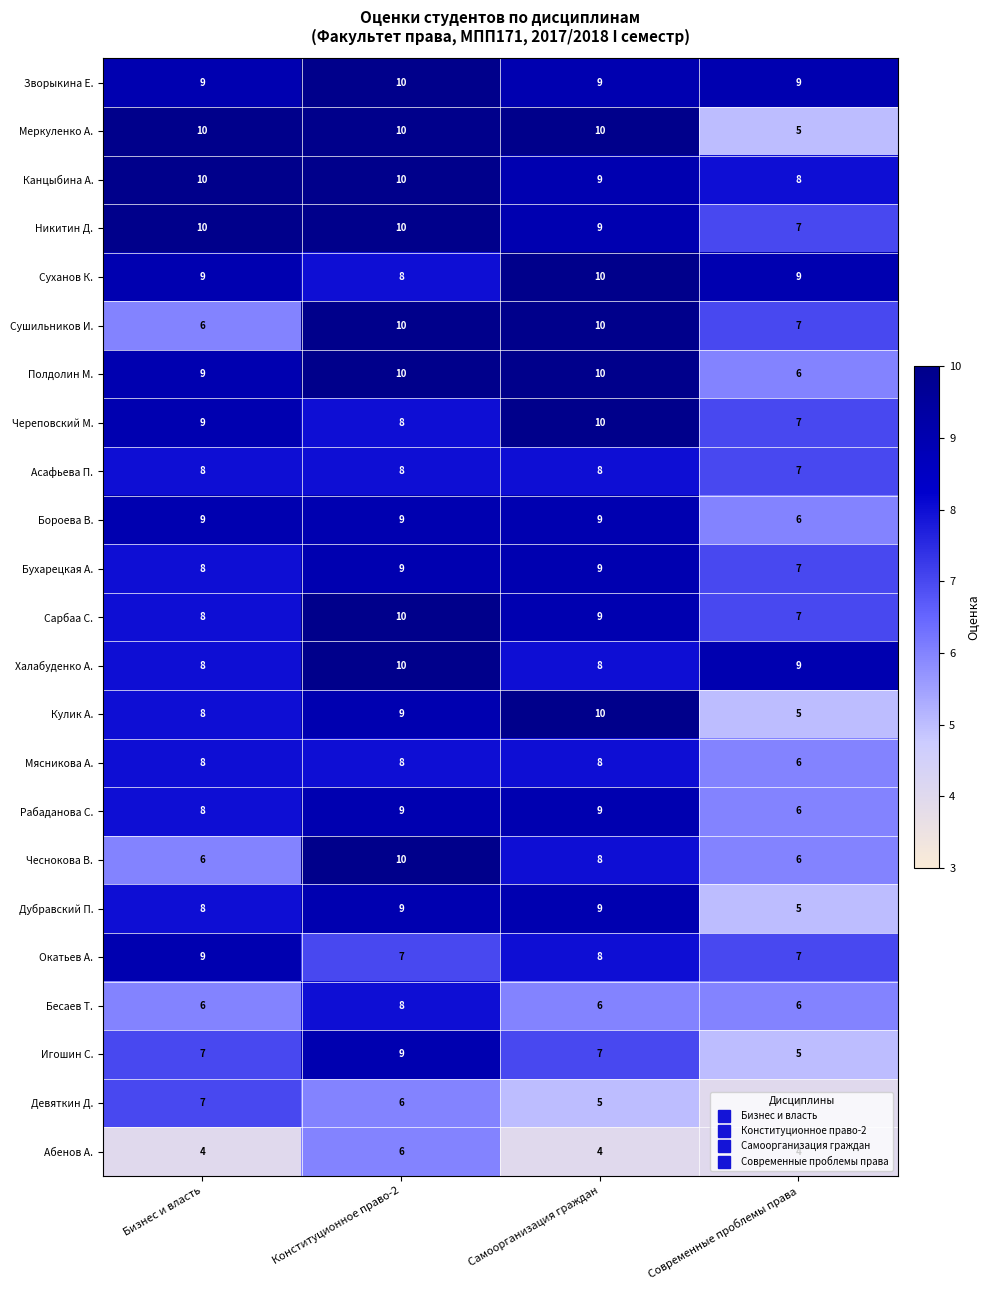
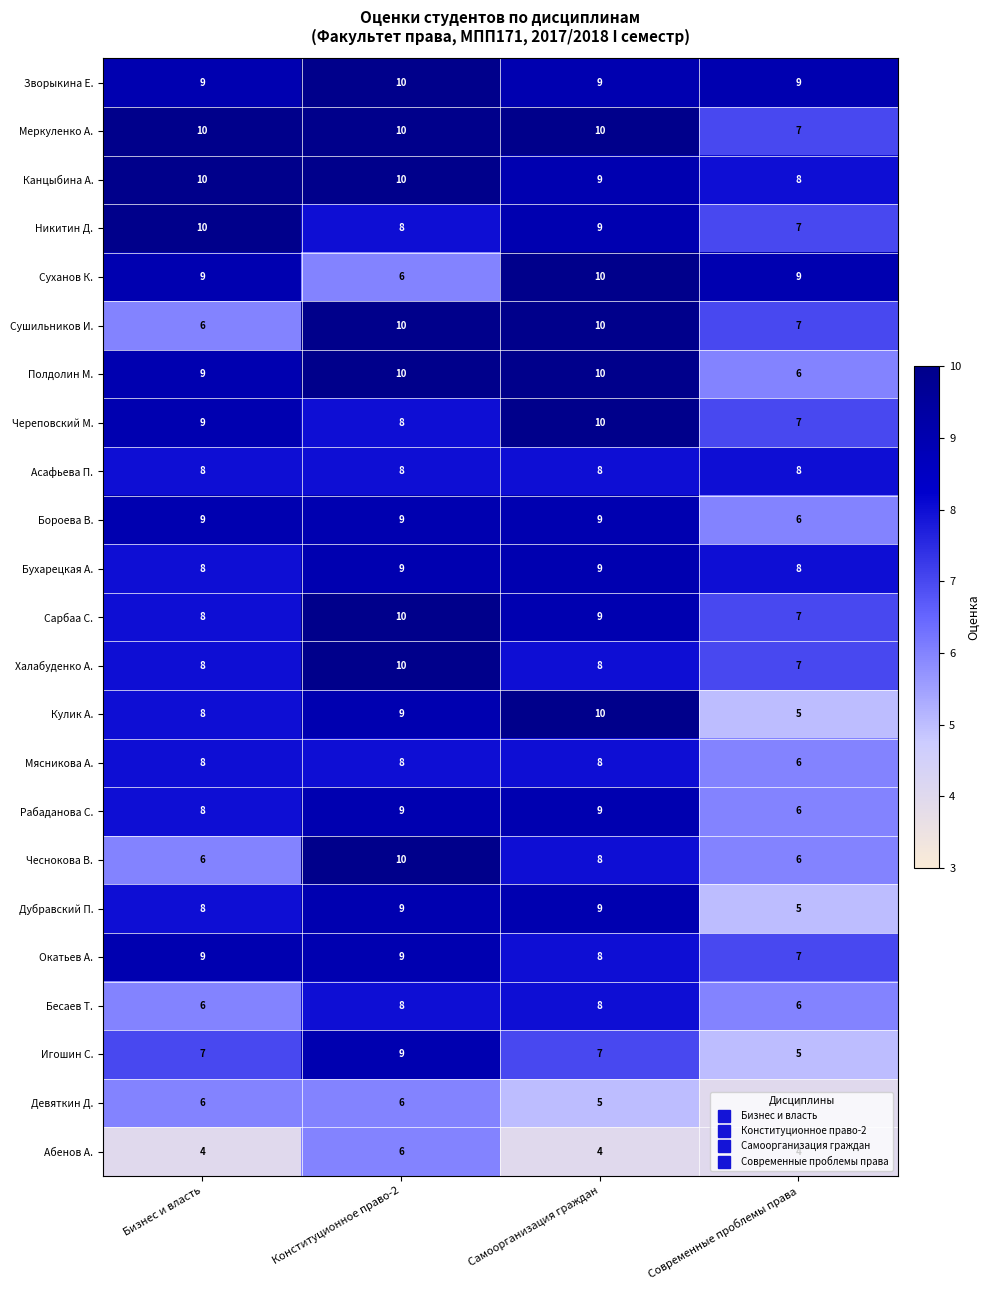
  {
    "Зворыкина Е.": {
      "Бизнес и власть": 9,
      "Конституционное право-2": 10,
      "Самоорганизация граждан": 9,
      "Современные проблемы права": 9
    },
    "Меркуленко А.": {
      "Бизнес и власть": 10,
      "Конституционное право-2": 10,
      "Самоорганизация граждан": 10,
-     "Современные проблемы права": 5
+     "Современные проблемы права": 7
    },
    "Канцыбина А.": {
      "Бизнес и власть": 10,
      "Конституционное право-2": 10,
      "Самоорганизация граждан": 9,
      "Современные проблемы права": 8
    },
    "Никитин Д.": {
      "Бизнес и власть": 10,
-     "Конституционное право-2": 10,
+     "Конституционное право-2": 8,
      "Самоорганизация граждан": 9,
      "Современные проблемы права": 7
    },
    "Суханов К.": {
      "Бизнес и власть": 9,
-     "Конституционное право-2": 8,
+     "Конституционное право-2": 6,
      "Самоорганизация граждан": 10,
      "Современные проблемы права": 9
    },
    "Сушильников И.": {
      "Бизнес и власть": 6,
      "Конституционное право-2": 10,
      "Самоорганизация граждан": 10,
      "Современные проблемы права": 7
    },
    "Полдолин М.": {
      "Бизнес и власть": 9,
      "Конституционное право-2": 10,
      "Самоорганизация граждан": 10,
      "Современные проблемы права": 6
    },
    "Череповский М.": {
      "Бизнес и власть": 9,
      "Конституционное право-2": 8,
      "Самоорганизация граждан": 10,
      "Современные проблемы права": 7
    },
    "Асафьева П.": {
      "Бизнес и власть": 8,
      "Конституционное право-2": 8,
      "Самоорганизация граждан": 8,
-     "Современные проблемы права": 7
+     "Современные проблемы права": 8
    },
    "Бороева В.": {
      "Бизнес и власть": 9,
      "Конституционное право-2": 9,
      "Самоорганизация граждан": 9,
      "Современные проблемы права": 6
    },
    "Бухарецкая А.": {
      "Бизнес и власть": 8,
      "Конституционное право-2": 9,
      "Самоорганизация граждан": 9,
-     "Современные проблемы права": 7
+     "Современные проблемы права": 8
    },
    "Сарбаа С.": {
      "Бизнес и власть": 8,
      "Конституционное право-2": 10,
      "Самоорганизация граждан": 9,
      "Современные проблемы права": 7
    },
    "Халабуденко А.": {
      "Бизнес и власть": 8,
      "Конституционное право-2": 10,
      "Самоорганизация граждан": 8,
-     "Современные проблемы права": 9
+     "Современные проблемы права": 7
    },
    "Кулик А.": {
      "Бизнес и власть": 8,
      "Конституционное право-2": 9,
      "Самоорганизация граждан": 10,
      "Современные проблемы права": 5
    },
    "Мясникова А.": {
      "Бизнес и власть": 8,
      "Конституционное право-2": 8,
      "Самоорганизация граждан": 8,
      "Современные проблемы права": 6
    },
    "Рабаданова С.": {
      "Бизнес и власть": 8,
      "Конституционное право-2": 9,
      "Самоорганизация граждан": 9,
      "Современные проблемы права": 6
    },
    "Чеснокова В.": {
      "Бизнес и власть": 6,
      "Конституционное право-2": 10,
      "Самоорганизация граждан": 8,
      "Современные проблемы права": 6
    },
    "Дубравский П.": {
      "Бизнес и власть": 8,
      "Конституционное право-2": 9,
      "Самоорганизация граждан": 9,
      "Современные проблемы права": 5
    },
    "Окатьев А.": {
      "Бизнес и власть": 9,
-     "Конституционное право-2": 7,
+     "Конституционное право-2": 9,
      "Самоорганизация граждан": 8,
      "Современные проблемы права": 7
    },
    "Бесаев Т.": {
      "Бизнес и власть": 6,
      "Конституционное право-2": 8,
-     "Самоорганизация граждан": 6,
+     "Самоорганизация граждан": 8,
      "Современные проблемы права": 6
    },
    "Игошин С.": {
      "Бизнес и власть": 7,
      "Конституционное право-2": 9,
      "Самоорганизация граждан": 7,
      "Современные проблемы права": 5
    },
    "Девяткин Д.": {
-     "Бизнес и власть": 7,
+     "Бизнес и власть": 6,
      "Конституционное право-2": 6,
      "Самоорганизация граждан": 5
    },
    "Абенов А.": {
      "Бизнес и власть": 4,
      "Конституционное право-2": 6,
      "Самоорганизация граждан": 4
    }
  }
